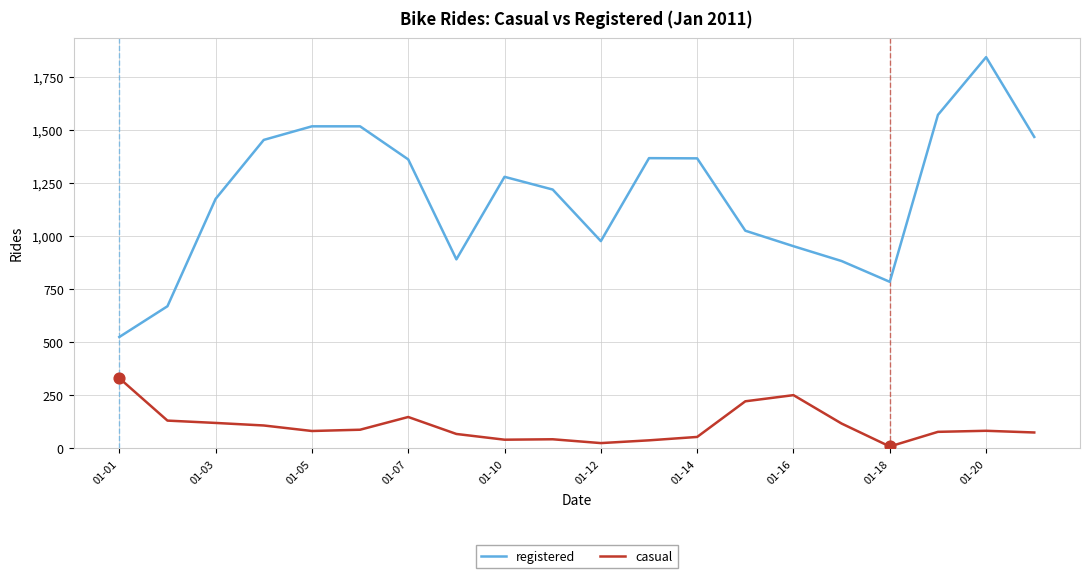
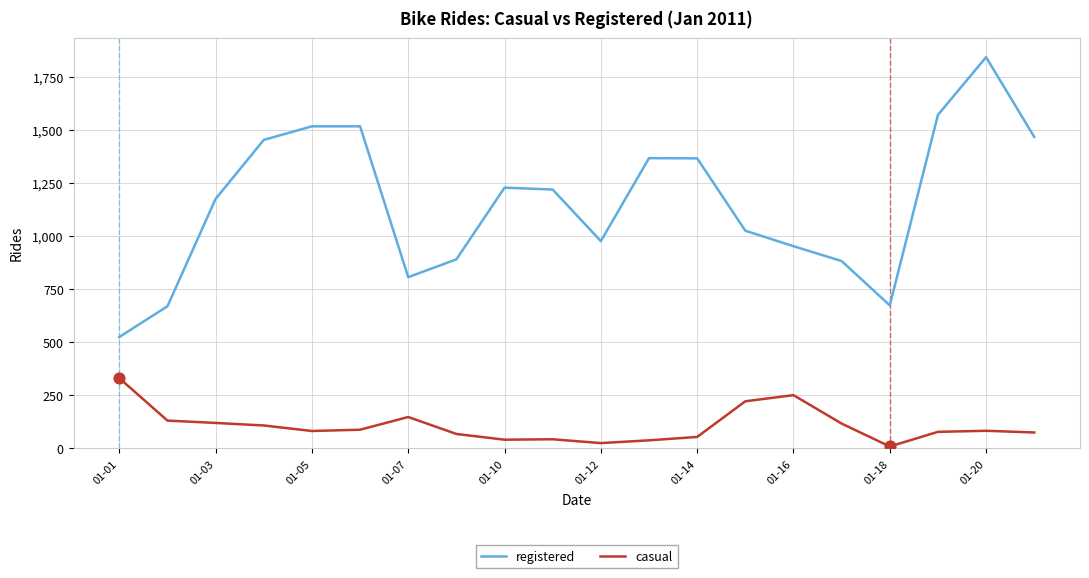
  {
    "registered": {
      "01-01": "530",
      "01-03": "1,180",
      "01-05": "1,520",
-     "01-07": "1,360",
-     "01-10": "1,280",
+     "01-07": "810",
+     "01-10": "1,230",
      "01-12": "980",
      "01-14": "1,370",
      "01-16": "950",
-     "01-18": "790",
+     "01-18": "670",
      "01-20": "1,840"
    }
  }
